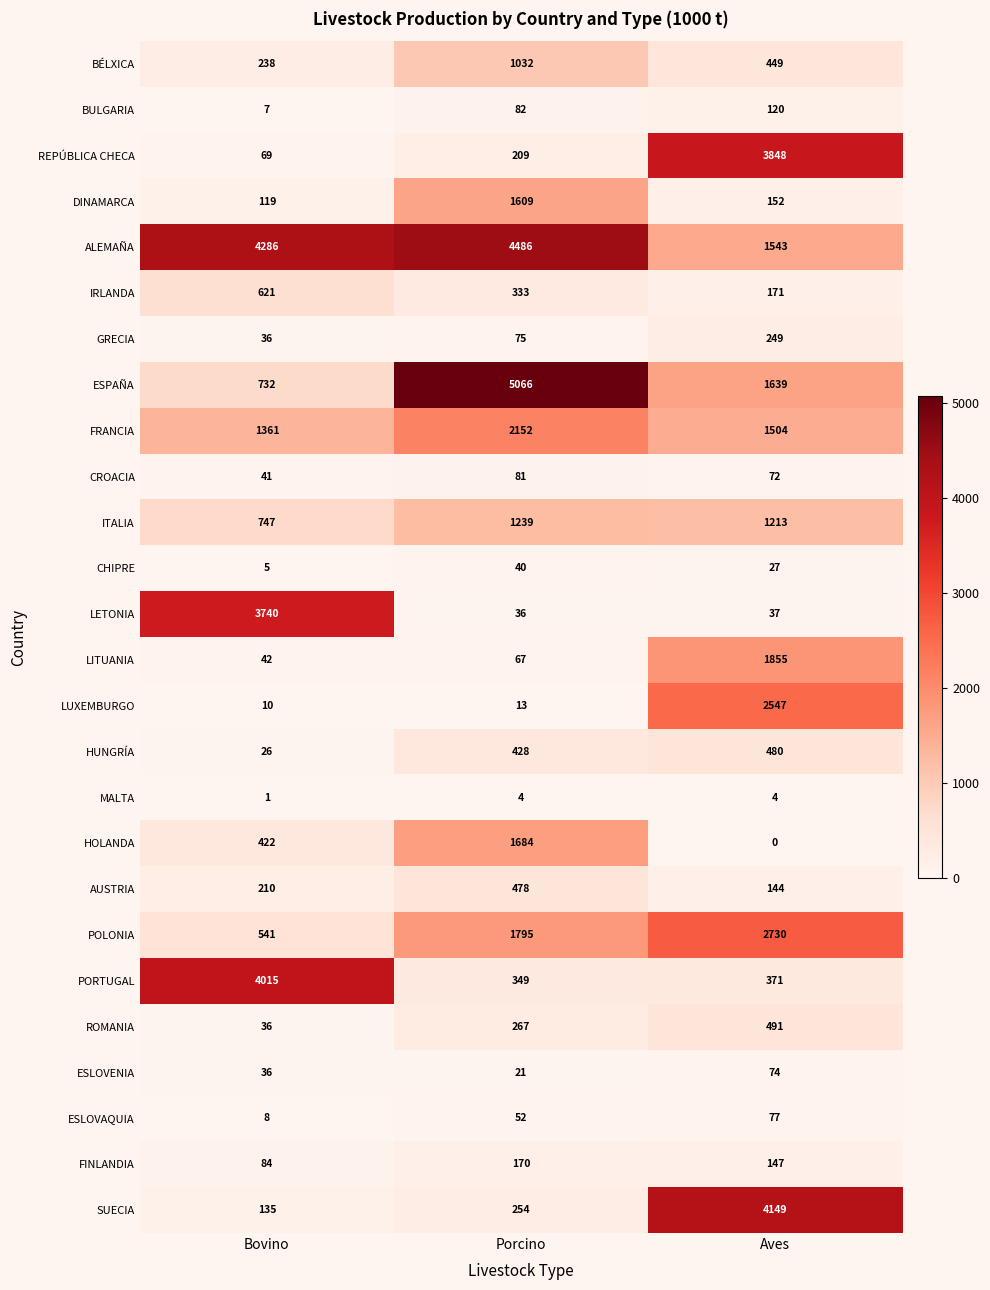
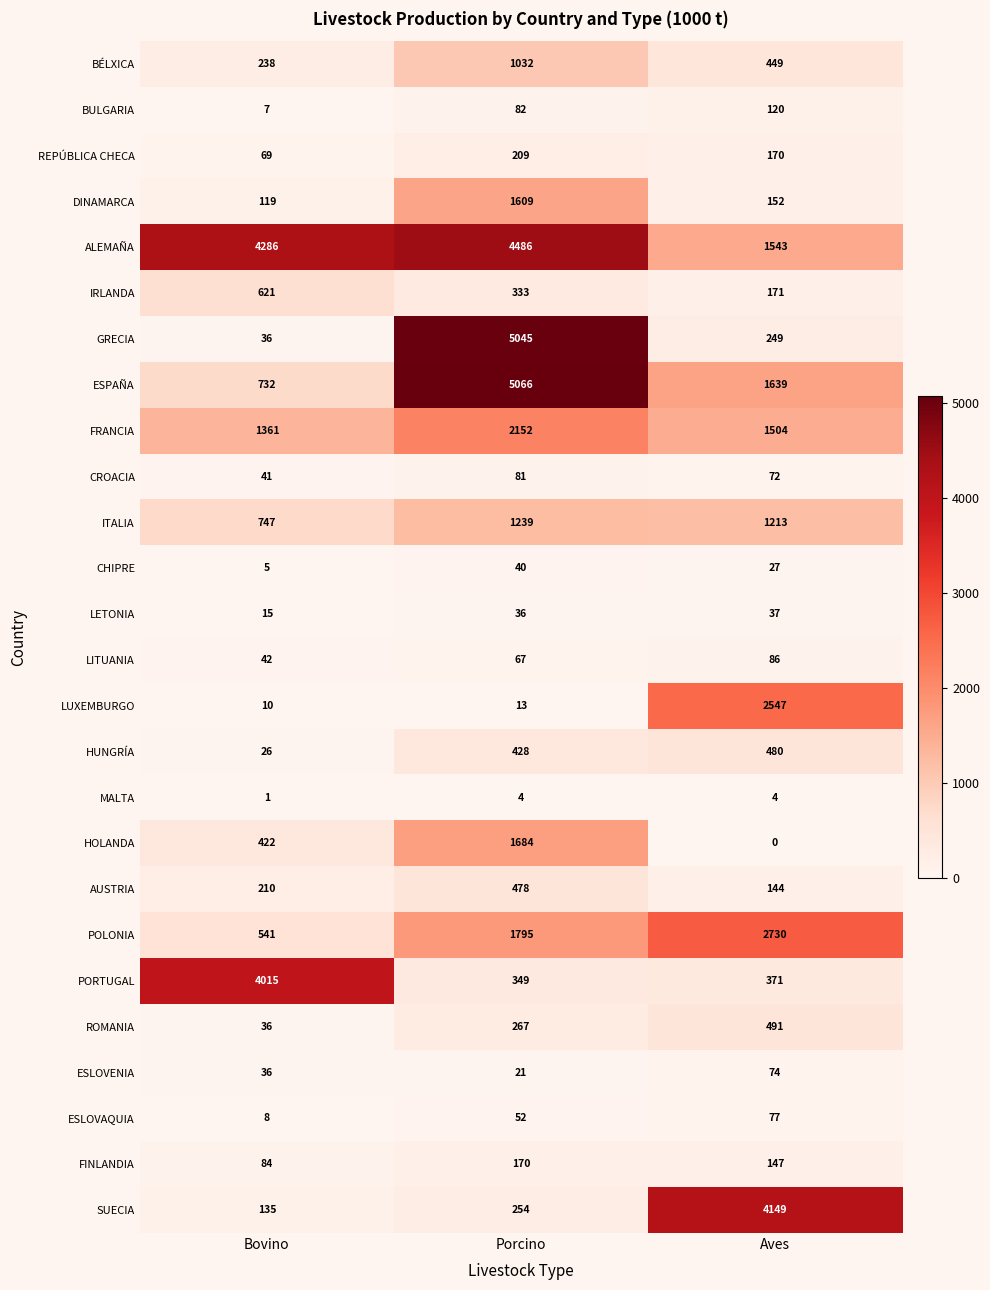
  {
    "BÉLXICA": {
      "Bovino": 238,
      "Porcino": 1032,
      "Aves": 449
    },
    "BULGARIA": {
      "Bovino": 7,
      "Porcino": 82,
      "Aves": 120
    },
    "REPÚBLICA CHECA": {
      "Bovino": 69,
      "Porcino": 209,
-     "Aves": 3848
+     "Aves": 170
    },
    "DINAMARCA": {
      "Bovino": 119,
      "Porcino": 1609,
      "Aves": 152
    },
    "ALEMAÑA": {
      "Bovino": 4286,
      "Porcino": 4486,
      "Aves": 1543
    },
    "IRLANDA": {
      "Bovino": 621,
      "Porcino": 333,
      "Aves": 171
    },
    "GRECIA": {
      "Bovino": 36,
-     "Porcino": 75,
+     "Porcino": 5045,
      "Aves": 249
    },
    "ESPAÑA": {
      "Bovino": 732,
      "Porcino": 5066,
      "Aves": 1639
    },
    "FRANCIA": {
      "Bovino": 1361,
      "Porcino": 2152,
      "Aves": 1504
    },
    "CROACIA": {
      "Bovino": 41,
      "Porcino": 81,
      "Aves": 72
    },
    "ITALIA": {
      "Bovino": 747,
      "Porcino": 1239,
      "Aves": 1213
    },
    "CHIPRE": {
      "Bovino": 5,
      "Porcino": 40,
      "Aves": 27
    },
    "LETONIA": {
-     "Bovino": 3740,
+     "Bovino": 15,
      "Porcino": 36,
      "Aves": 37
    },
    "LITUANIA": {
      "Bovino": 42,
      "Porcino": 67,
-     "Aves": 1855
+     "Aves": 86
    },
    "LUXEMBURGO": {
      "Bovino": 10,
      "Porcino": 13,
      "Aves": 2547
    },
    "HUNGRÍA": {
      "Bovino": 26,
      "Porcino": 428,
      "Aves": 480
    },
    "MALTA": {
      "Bovino": 1,
      "Porcino": 4,
      "Aves": 4
    },
    "HOLANDA": {
      "Bovino": 422,
      "Porcino": 1684,
      "Aves": 0
    },
    "AUSTRIA": {
      "Bovino": 210,
      "Porcino": 478,
      "Aves": 144
    },
    "POLONIA": {
      "Bovino": 541,
      "Porcino": 1795,
      "Aves": 2730
    },
    "PORTUGAL": {
      "Bovino": 4015,
      "Porcino": 349,
      "Aves": 371
    },
    "ROMANIA": {
      "Bovino": 36,
      "Porcino": 267,
      "Aves": 491
    },
    "ESLOVENIA": {
      "Bovino": 36,
      "Porcino": 21,
      "Aves": 74
    },
    "ESLOVAQUIA": {
      "Bovino": 8,
      "Porcino": 52,
      "Aves": 77
    },
    "FINLANDIA": {
      "Bovino": 84,
      "Porcino": 170,
      "Aves": 147
    },
    "SUECIA": {
      "Bovino": 135,
      "Porcino": 254,
      "Aves": 4149
    }
  }
